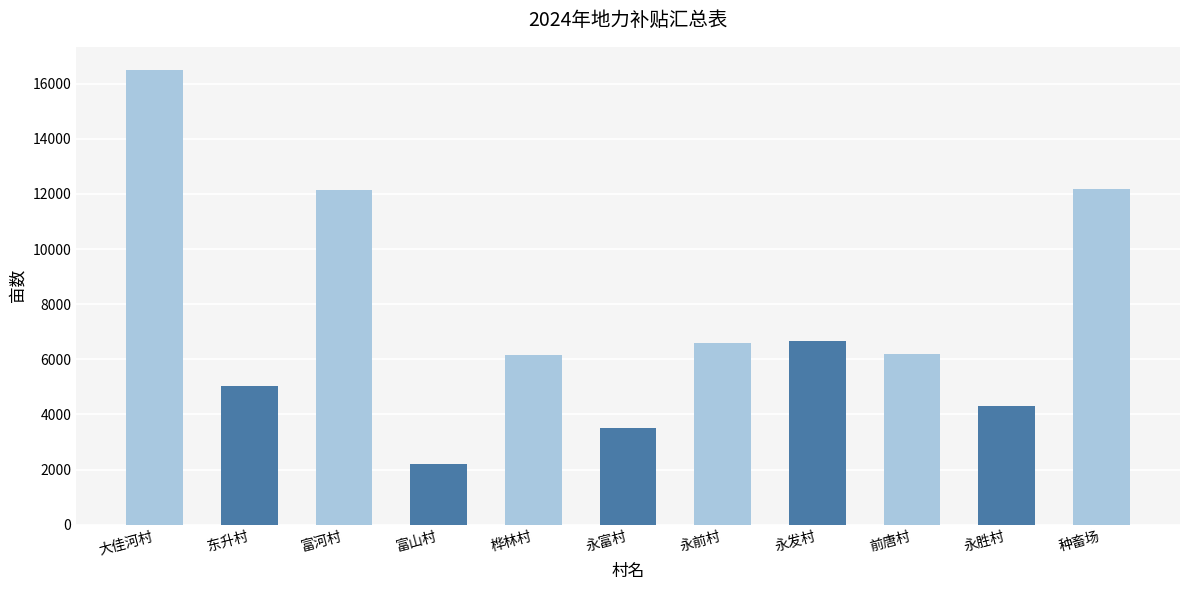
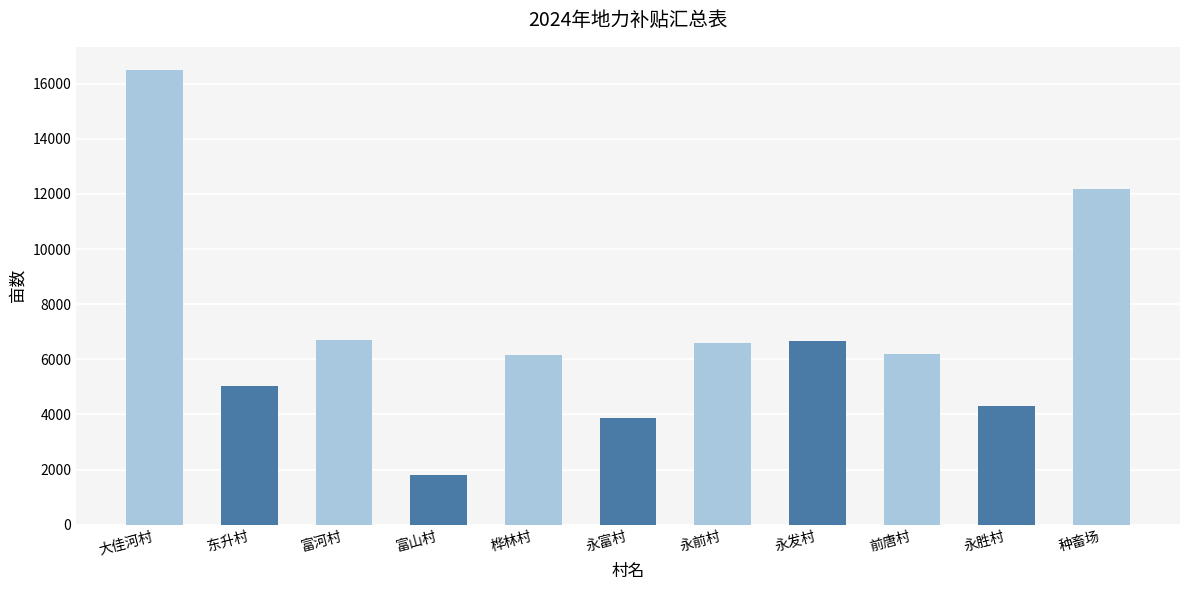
  {
    "大佳河村": 16500,
    "东升村": 5000,
-   "富河村": 12200,
-   "富山村": 2200,
+   "富河村": 6700,
+   "富山村": 1800,
    "桦林村": 6100,
-   "永富村": 3500,
+   "永富村": 3900,
    "永前村": 6600,
    "永发村": 6700,
    "前唐村": 6200,
    "永胜村": 4300,
    "种畜场": 12200
  }
